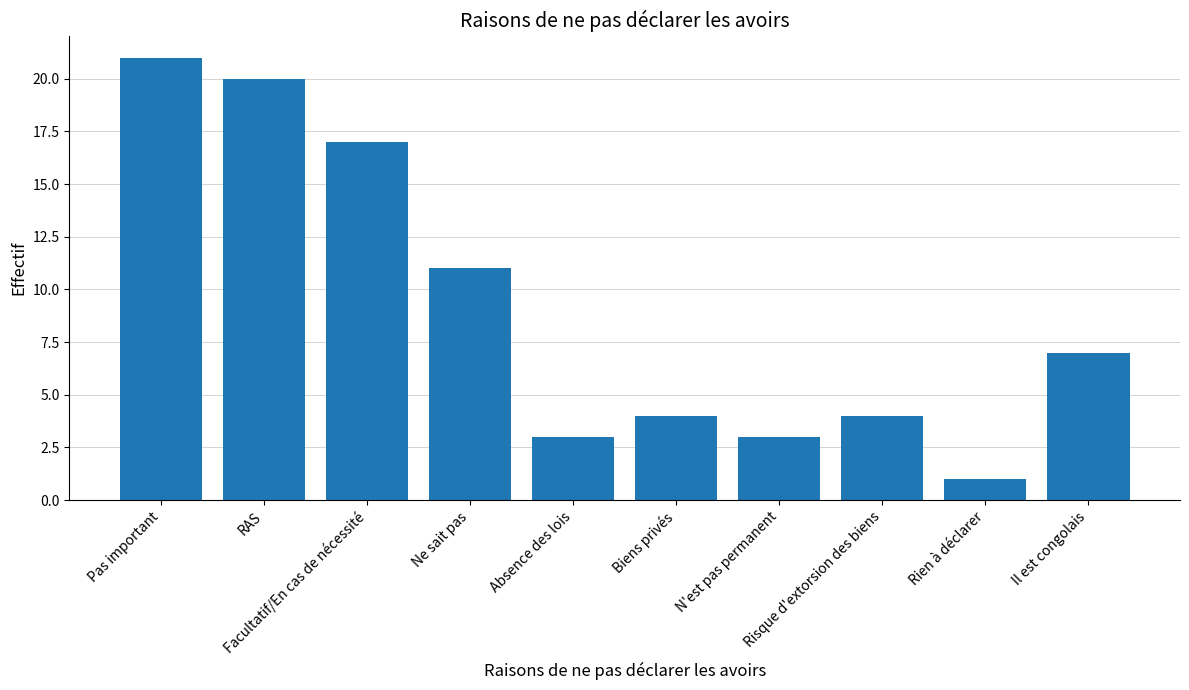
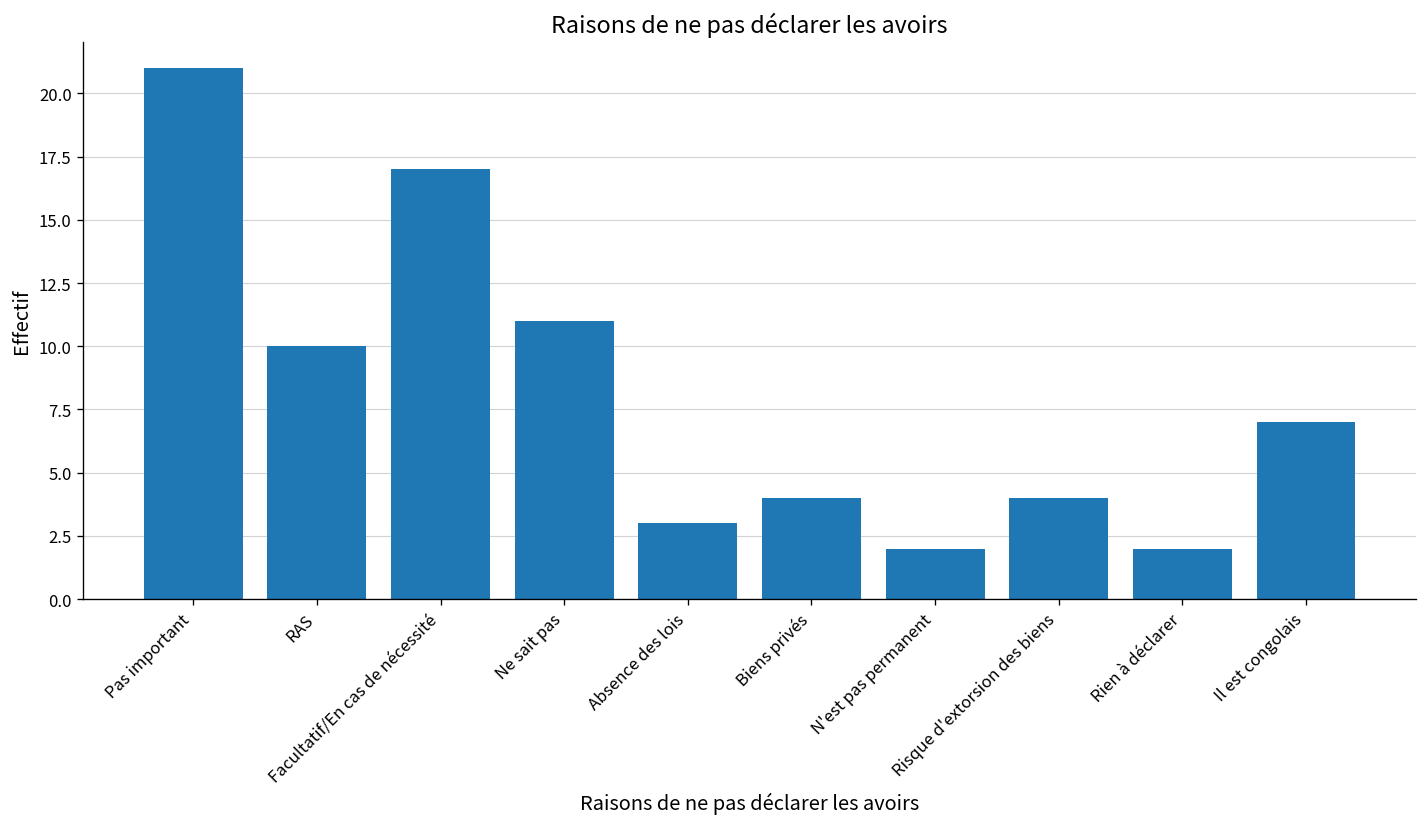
  {
    "Pas important": 21,
-   "RAS": 20,
+   "RAS": 10,
    "Facultatif/En cas de nécessité": 17,
    "Ne sait pas": 11,
    "Absence des lois": 3,
    "Biens privés": 4,
-   "N'est pas permanent": 3,
+   "N'est pas permanent": 2,
    "Risque d'extorsion des biens": 4,
-   "Rien à déclarer": 1,
+   "Rien à déclarer": 2,
    "Il est congolais": 7
  }
